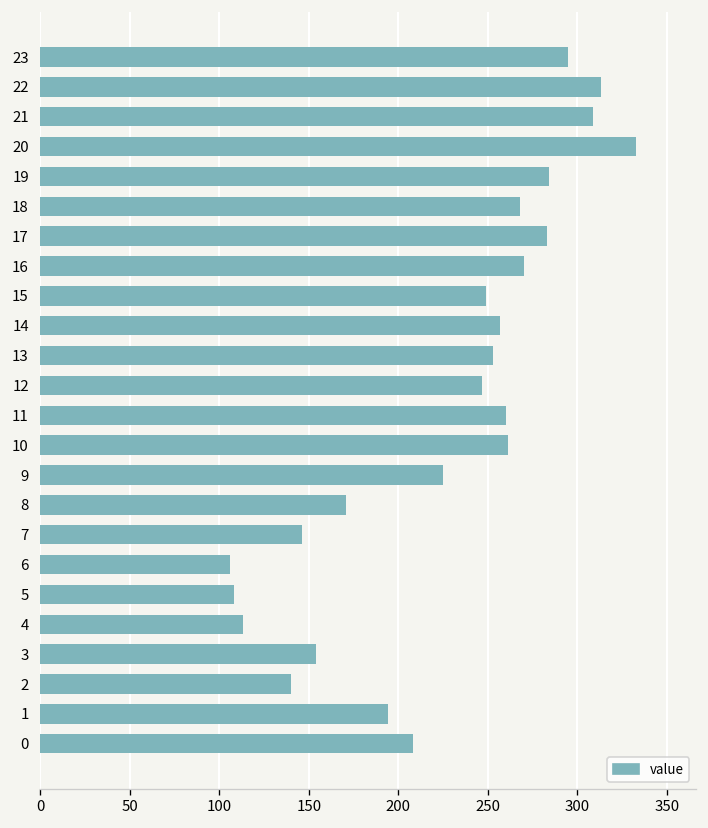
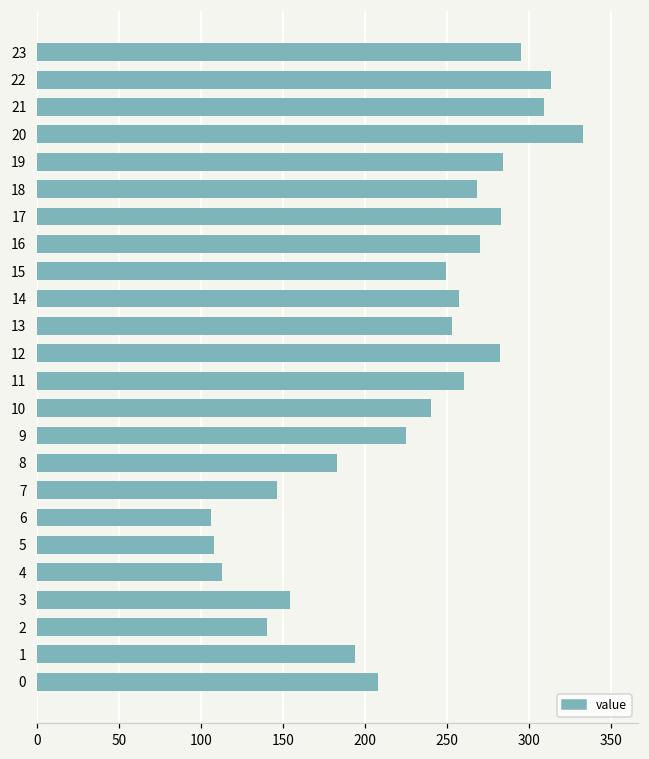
  {
    "23": 295,
    "22": 313,
    "21": 309,
    "20": 333,
    "19": 284,
    "18": 268,
    "17": 283,
    "16": 270,
    "15": 249,
    "14": 257,
    "13": 253,
-   "12": 247,
+   "12": 282,
    "11": 260,
-   "10": 261,
+   "10": 240,
    "9": 225,
-   "8": 171,
+   "8": 183,
    "7": 146,
    "6": 106,
    "5": 108,
    "4": 113,
    "3": 154,
    "2": 140,
    "1": 194,
    "0": 208
  }
